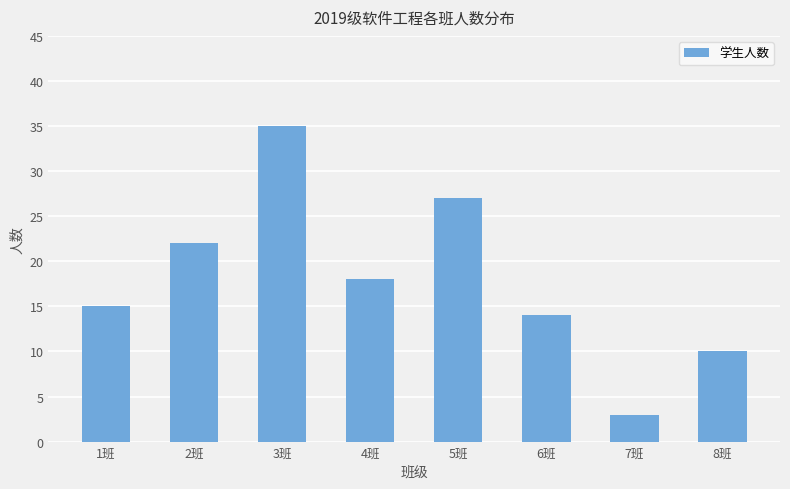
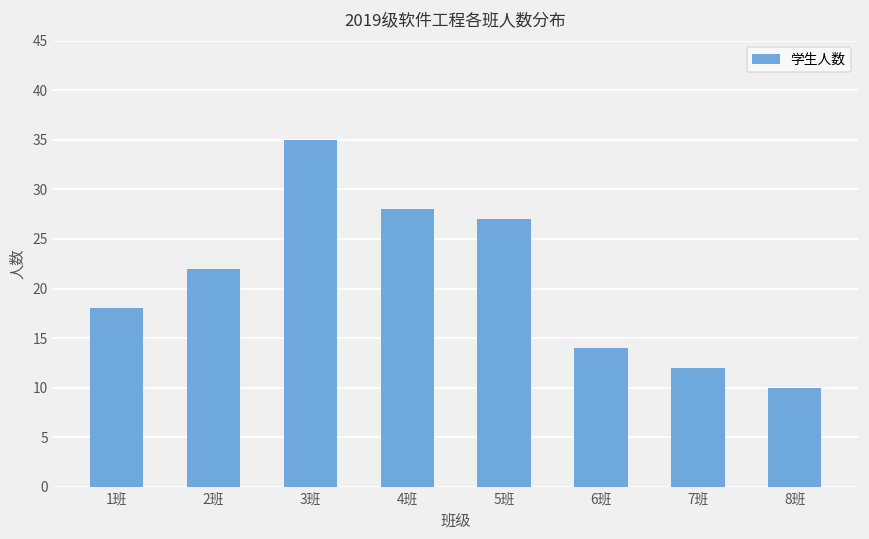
  {
-   "1班": 15,
+   "1班": 18,
    "2班": 22,
    "3班": 35,
-   "4班": 18,
+   "4班": 28,
    "5班": 27,
    "6班": 14,
-   "7班": 3,
+   "7班": 12,
    "8班": 10
  }
